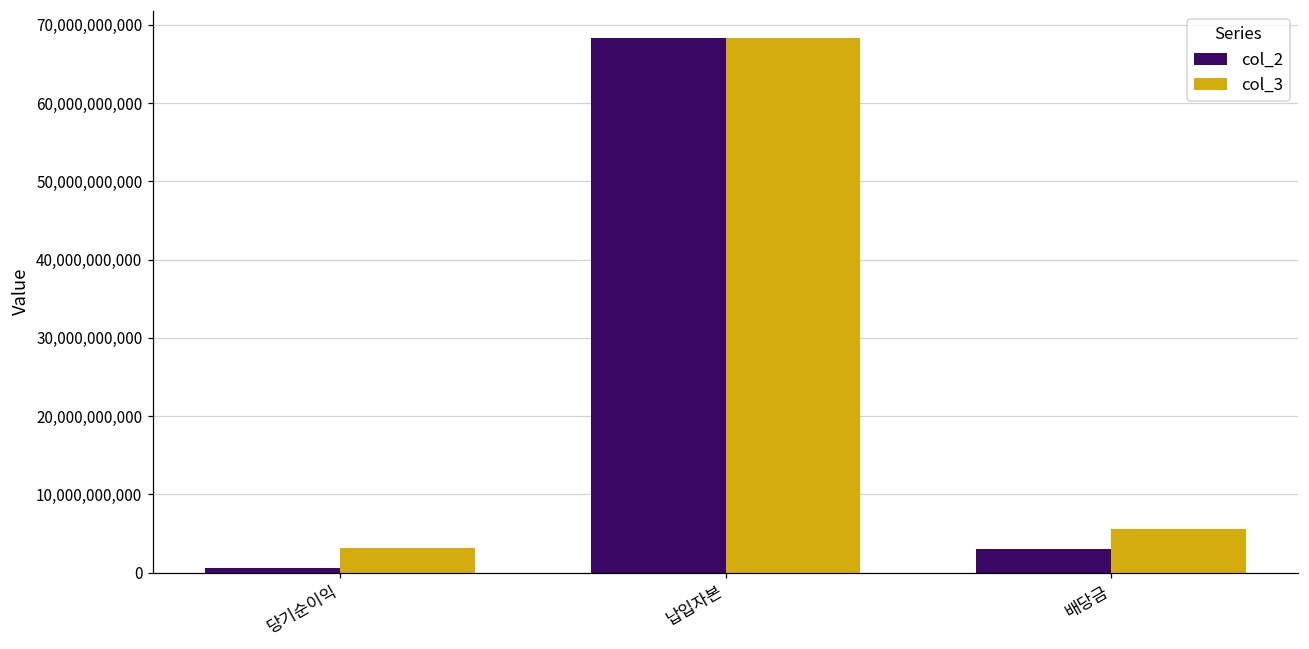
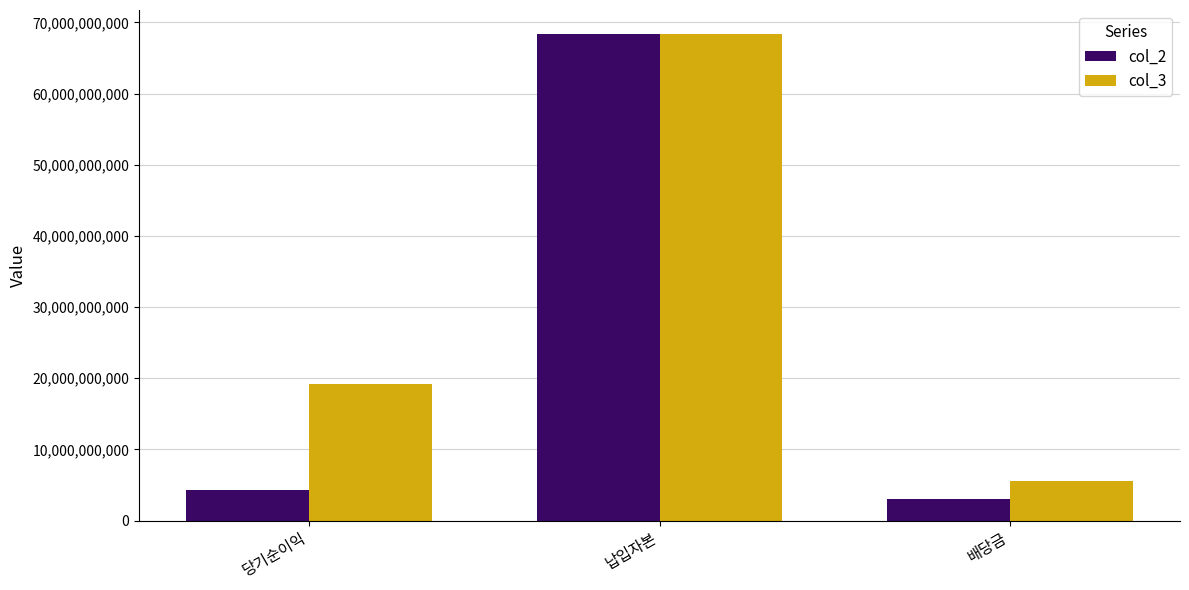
  {
    "col_2": {
-     "당기순이익": "1,000,000,000",
+     "당기순이익": "4,000,000,000",
      "납입자본": "68,000,000,000",
      "배당금": "3,000,000,000"
    },
    "col_3": {
-     "당기순이익": "3,000,000,000",
+     "당기순이익": "19,000,000,000",
      "납입자본": "68,000,000,000",
      "배당금": "6,000,000,000"
    }
  }
